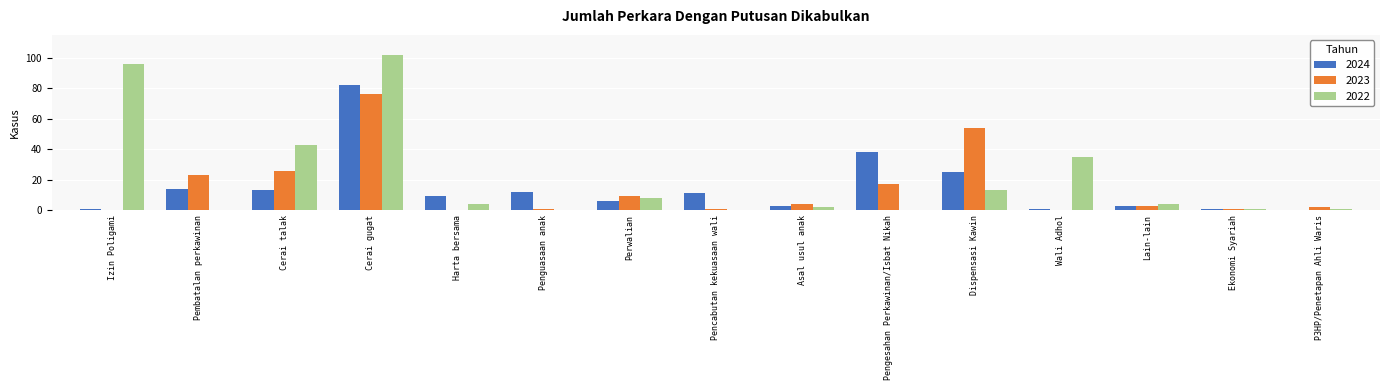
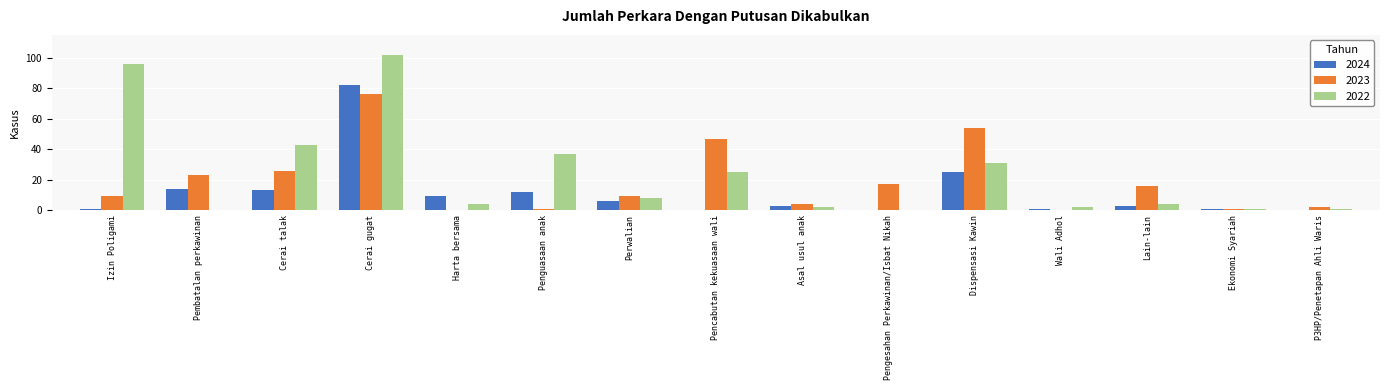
  {
    "2024": {
      "Pembatalan perkawinan": 14,
      "Cerai talak": 13,
      "Cerai gugat": 82,
      "Harta bersama": 9,
      "Penguasaan anak": 12,
      "Perwalian": 6,
-     "Pencabutan kekuasaan wali": 11,
+     "Pencabutan kekuasaan wali": 0,
      "Asal usul anak": 3,
-     "Pengesahan Perkawinan/Isbat Nikah": 38,
+     "Pengesahan Perkawinan/Isbat Nikah": 0,
      "Dispensasi Kawin": 25,
      "Lain-lain": 3,
      "P3HP/Penetapan Ahli Waris": 0
    },
    "2023": {
-     "Izin Poligami": 0,
+     "Izin Poligami": 9,
      "Pembatalan perkawinan": 23,
      "Cerai talak": 26,
      "Cerai gugat": 76,
      "Harta bersama": 0,
      "Perwalian": 9,
-     "Pencabutan kekuasaan wali": 1,
+     "Pencabutan kekuasaan wali": 47,
      "Asal usul anak": 4,
      "Pengesahan Perkawinan/Isbat Nikah": 17,
      "Dispensasi Kawin": 54,
      "Wali Adhol": 0,
-     "Lain-lain": 3,
+     "Lain-lain": 16,
      "P3HP/Penetapan Ahli Waris": 2
    },
    "2022": {
      "Izin Poligami": 96,
      "Pembatalan perkawinan": 0,
      "Cerai talak": 43,
      "Cerai gugat": 102,
      "Harta bersama": 4,
-     "Penguasaan anak": 0,
+     "Penguasaan anak": 37,
      "Perwalian": 8,
-     "Pencabutan kekuasaan wali": 0,
+     "Pencabutan kekuasaan wali": 25,
      "Asal usul anak": 2,
      "Pengesahan Perkawinan/Isbat Nikah": 0,
-     "Dispensasi Kawin": 13,
-     "Wali Adhol": 35,
+     "Dispensasi Kawin": 31,
+     "Wali Adhol": 2,
      "Lain-lain": 4
    }
  }
